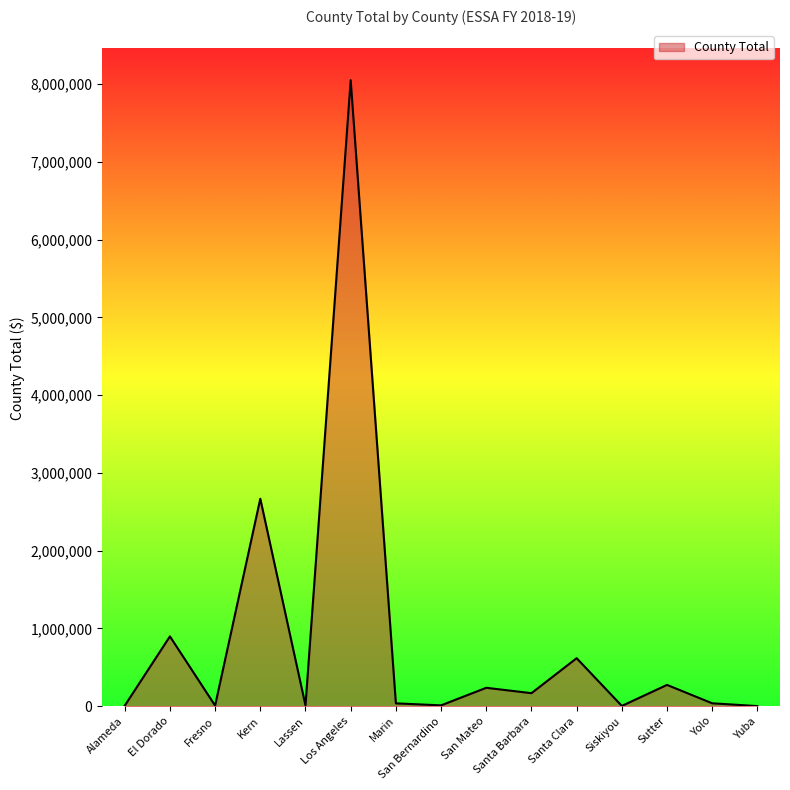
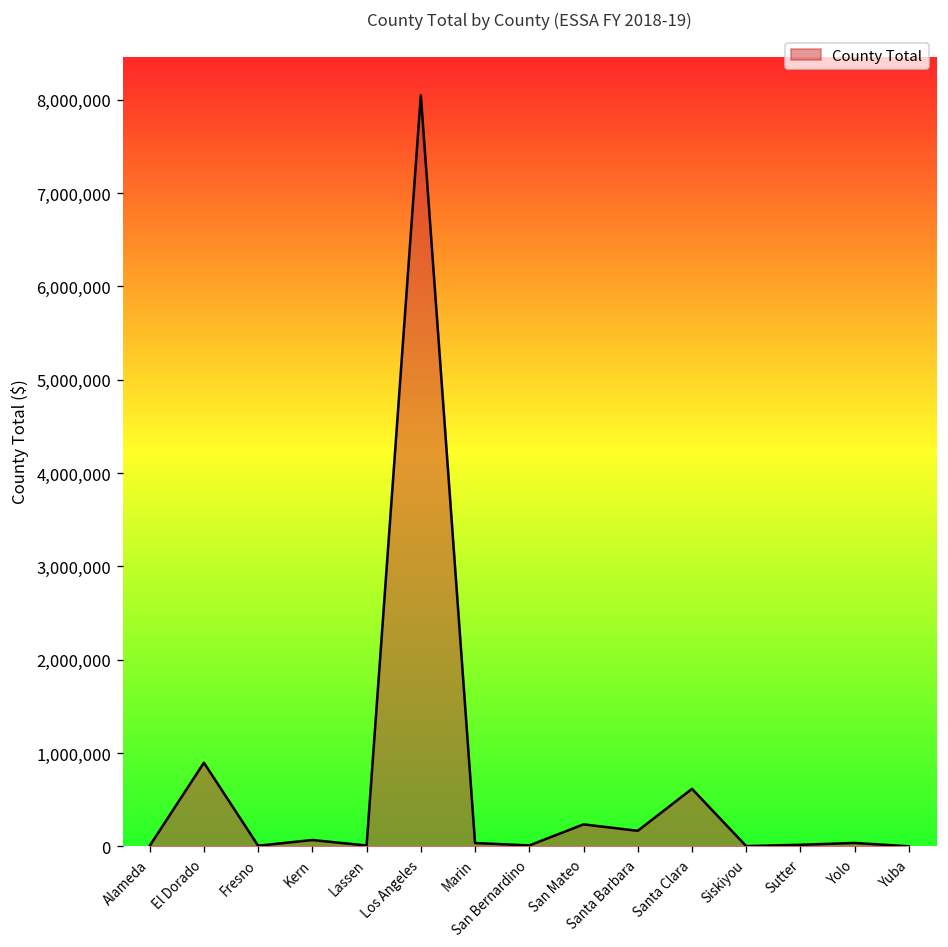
  {
    "Alameda": "0",
    "El Dorado": "900,000",
    "Fresno": "0",
-   "Kern": "2,700,000",
+   "Kern": "100,000",
    "Lassen": "0",
    "Los Angeles": "8,000,000",
    "Marin": "0",
    "San Bernardino": "0",
    "San Mateo": "200,000",
    "Santa Barbara": "200,000",
    "Santa Clara": "600,000",
    "Siskiyou": "0",
-   "Sutter": "300,000",
+   "Sutter": "0",
    "Yolo": "0",
    "Yuba": "0"
  }
